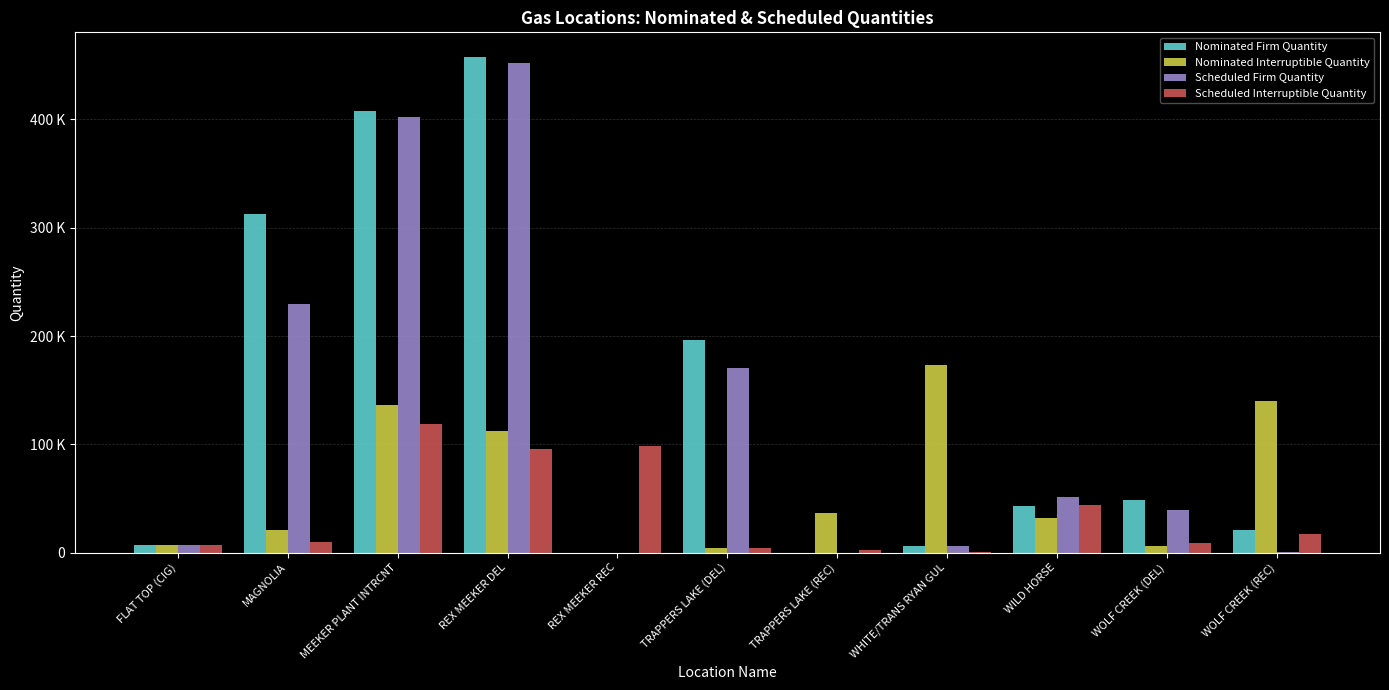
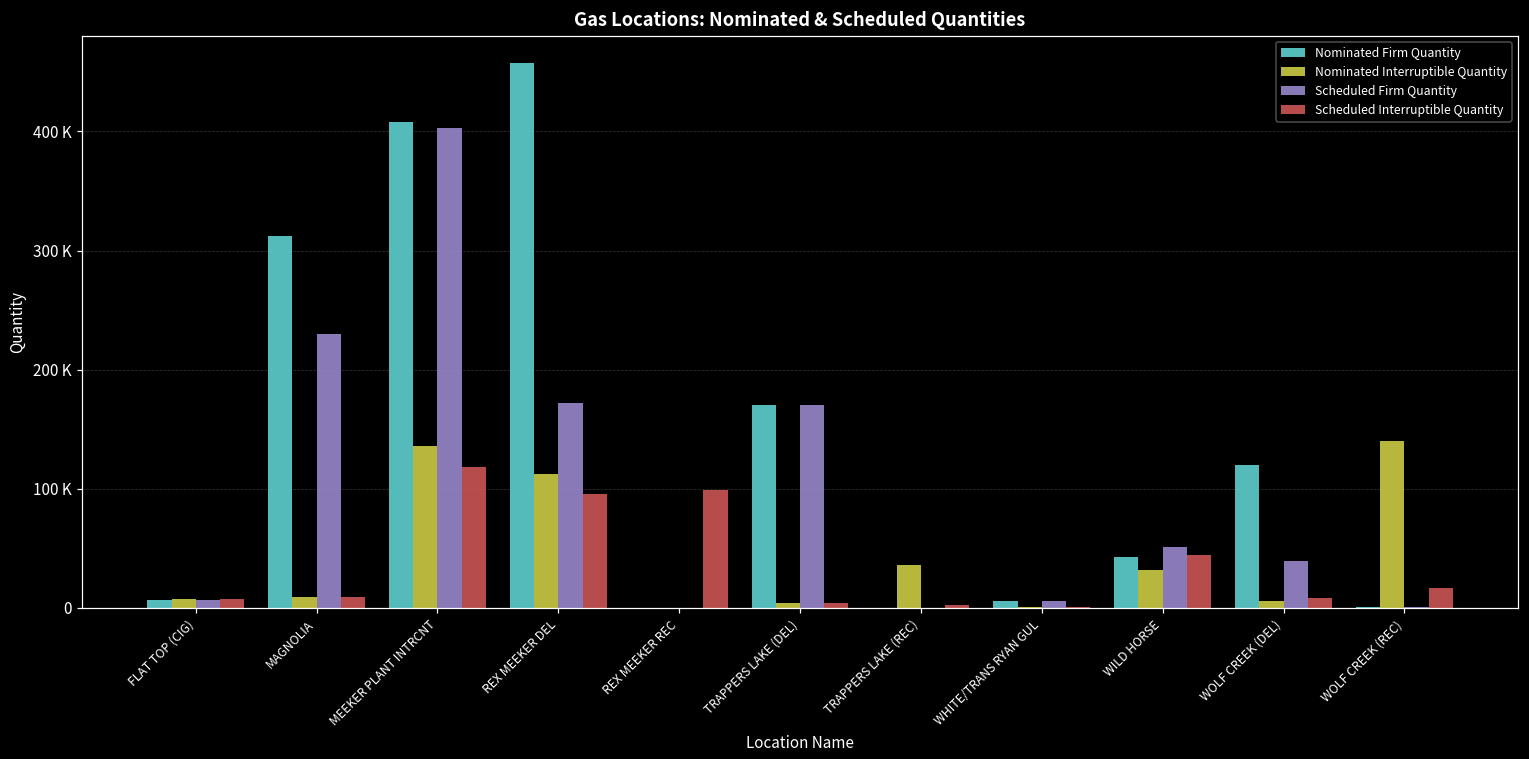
  {
    "Nominated Firm Quantity": {
      "FLAT TOP (CIG)": 7000,
      "MAGNOLIA": 312000,
      "MEEKER PLANT INTRCNT": 408000,
      "REX MEEKER DEL": 458000,
      "REX MEEKER REC": 0,
-     "TRAPPERS LAKE (DEL)": 197000,
+     "TRAPPERS LAKE (DEL)": 170000,
      "TRAPPERS LAKE (REC)": 0,
      "WHITE/TRANS RYAN GUL": 6000,
      "WILD HORSE": 43000,
-     "WOLF CREEK (DEL)": 49000,
-     "WOLF CREEK (REC)": 21000
+     "WOLF CREEK (DEL)": 120000,
+     "WOLF CREEK (REC)": 0
    },
    "Nominated Interruptible Quantity": {
      "FLAT TOP (CIG)": 7000,
-     "MAGNOLIA": 21000,
+     "MAGNOLIA": 9000,
      "MEEKER PLANT INTRCNT": 136000,
      "REX MEEKER DEL": 112000,
      "REX MEEKER REC": 0,
      "TRAPPERS LAKE (DEL)": 4000,
      "TRAPPERS LAKE (REC)": 36000,
-     "WHITE/TRANS RYAN GUL": 173000,
+     "WHITE/TRANS RYAN GUL": 0,
      "WILD HORSE": 31000,
      "WOLF CREEK (DEL)": 6000,
      "WOLF CREEK (REC)": 140000
    },
    "Scheduled Firm Quantity": {
      "FLAT TOP (CIG)": 7000,
      "MAGNOLIA": 230000,
      "MEEKER PLANT INTRCNT": 403000,
-     "REX MEEKER DEL": 452000,
+     "REX MEEKER DEL": 172000,
      "REX MEEKER REC": 0,
      "TRAPPERS LAKE (DEL)": 170000,
      "TRAPPERS LAKE (REC)": 0,
      "WHITE/TRANS RYAN GUL": 6000,
      "WILD HORSE": 51000,
      "WOLF CREEK (DEL)": 39000
    },
    "Scheduled Interruptible Quantity": {
      "FLAT TOP (CIG)": 7000,
      "MAGNOLIA": 9000,
      "MEEKER PLANT INTRCNT": 119000,
      "REX MEEKER DEL": 95000,
      "REX MEEKER REC": 99000,
      "TRAPPERS LAKE (DEL)": 4000,
      "WILD HORSE": 44000,
      "WOLF CREEK (DEL)": 8000,
      "WOLF CREEK (REC)": 17000
    }
  }
